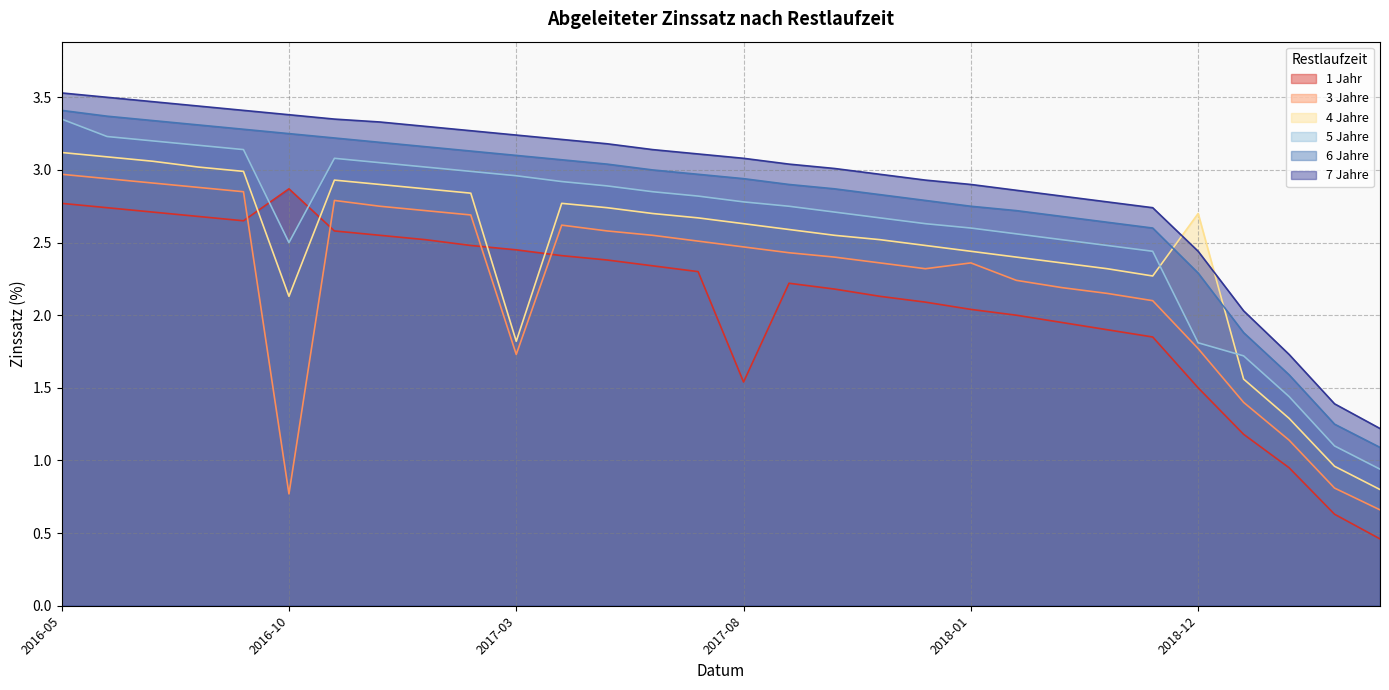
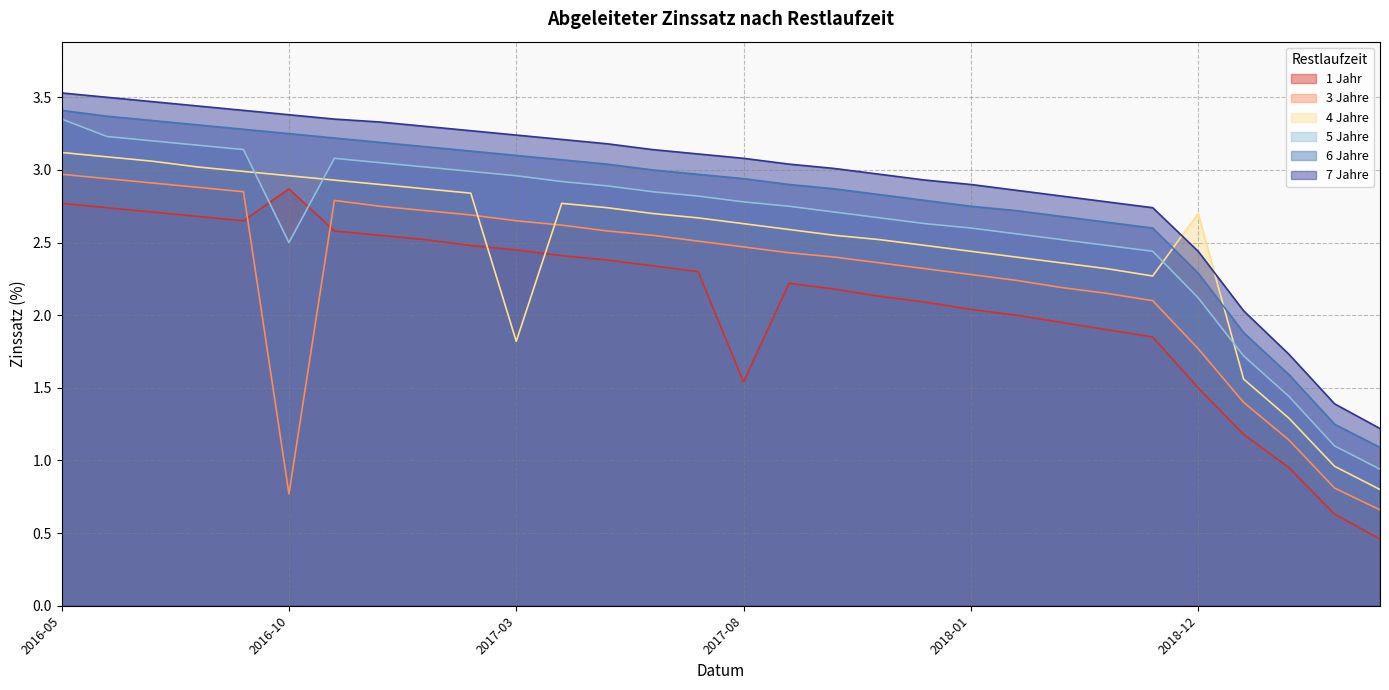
  {
    "1 Jahr": {
      "2016-05": 2.77,
      "2016-10": 2.87,
      "2017-03": 2.45,
      "2017-08": 1.54,
      "2018-01": 2.04,
      "2018-12": 1.50
    },
    "3 Jahre": {
      "2016-05": 2.97,
      "2016-10": 0.77,
-     "2017-03": 1.73,
+     "2017-03": 2.65,
      "2017-08": 2.47,
-     "2018-01": 2.36,
+     "2018-01": 2.28,
      "2018-12": 1.77
    },
    "4 Jahre": {
      "2016-05": 3.12,
-     "2016-10": 2.13,
+     "2016-10": 2.96,
      "2017-03": 1.82,
      "2017-08": 2.63,
      "2018-01": 2.44,
      "2018-12": 2.70
    },
    "5 Jahre": {
      "2016-05": 3.35,
      "2016-10": 2.50,
      "2017-03": 2.96,
      "2017-08": 2.78,
      "2018-01": 2.60,
-     "2018-12": 1.81
+     "2018-12": 2.12
    }
  }
